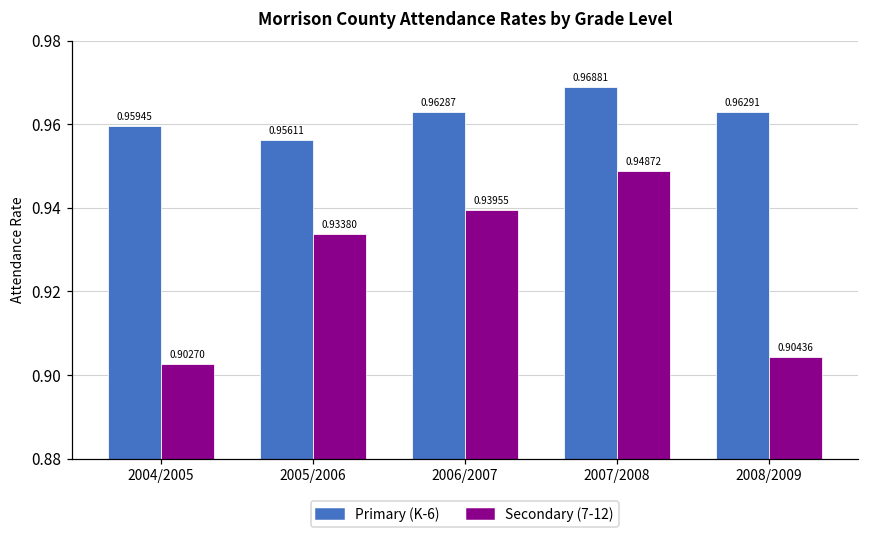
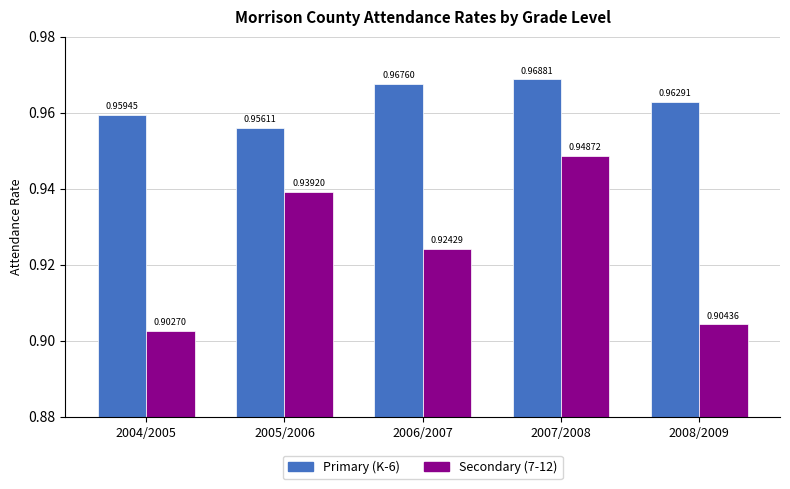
  {
    "Primary (K-6)": {
      "2004/2005": 0.95945,
      "2005/2006": 0.95611,
-     "2006/2007": 0.96287,
+     "2006/2007": 0.96760,
      "2007/2008": 0.96881,
      "2008/2009": 0.96291
    },
    "Secondary (7-12)": {
      "2004/2005": 0.90270,
-     "2005/2006": 0.93380,
-     "2006/2007": 0.93955,
+     "2005/2006": 0.93920,
+     "2006/2007": 0.92429,
      "2007/2008": 0.94872,
      "2008/2009": 0.90436
    }
  }
